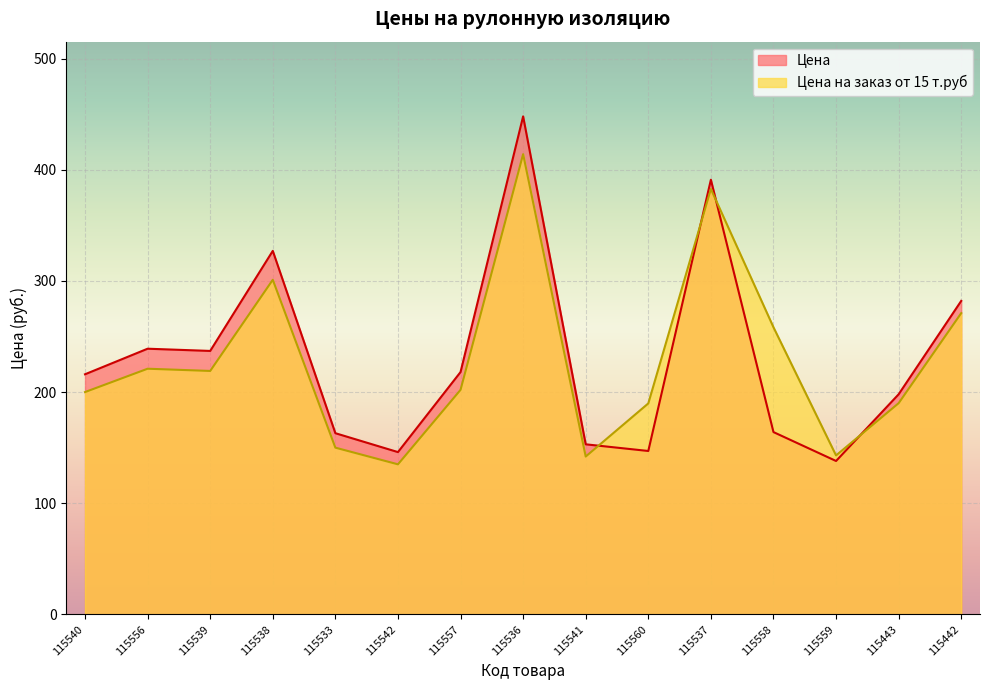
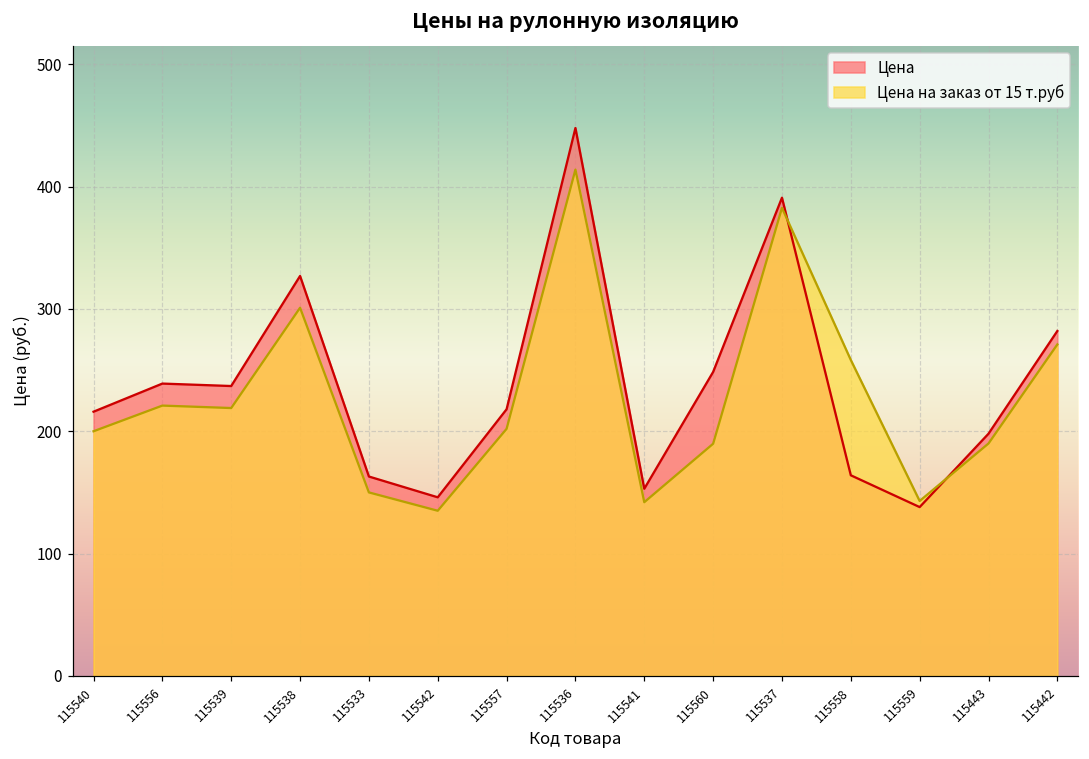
  {
    "Цена": {
      "115540": 216,
      "115556": 239,
      "115539": 237,
      "115538": 327,
      "115533": 163,
      "115542": 146,
      "115557": 218,
      "115536": 448,
      "115541": 153,
-     "115560": 147,
+     "115560": 249,
      "115537": 391,
      "115558": 164,
      "115559": 138,
      "115443": 198,
      "115442": 282
    },
    "Цена на заказ от 15 т.руб": {
      "115540": 200,
      "115556": 221,
      "115539": 219,
      "115538": 301,
      "115533": 150,
      "115542": 135,
      "115557": 202,
      "115536": 414,
      "115541": 142,
      "115560": 190,
      "115537": 383,
      "115558": 258,
      "115559": 143,
      "115443": 190,
      "115442": 271
    }
  }
